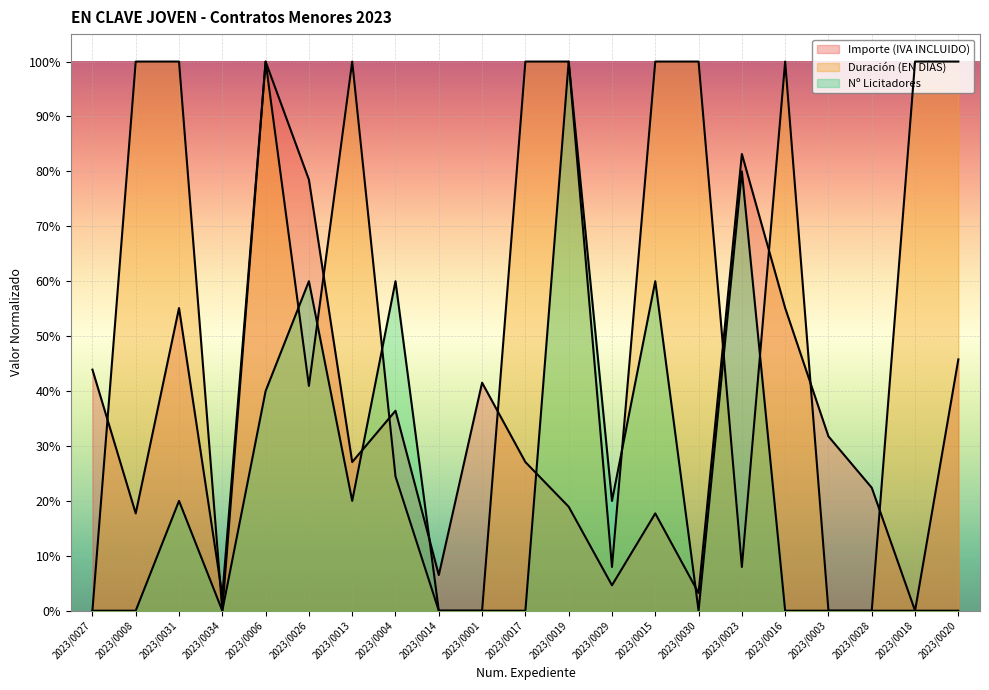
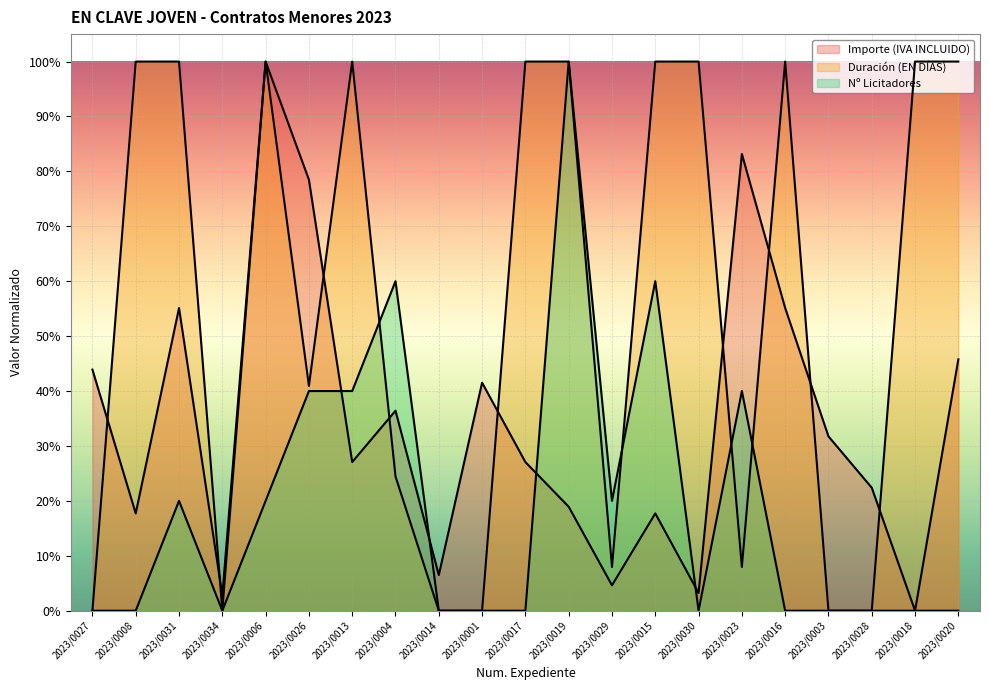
  {
    "Nº Licitadores": {
      "2023/0008": "0%",
      "2023/0031": "20%",
-     "2023/0006": "40%",
-     "2023/0026": "60%",
-     "2023/0013": "20%",
+     "2023/0006": "20%",
+     "2023/0026": "40%",
+     "2023/0013": "40%",
      "2023/0004": "60%",
      "2023/0017": "0%",
      "2023/0029": "20%",
      "2023/0015": "60%",
      "2023/0030": "0%",
-     "2023/0023": "80%",
+     "2023/0023": "40%",
      "2023/0016": "0%",
      "2023/0020": "0%"
    }
  }
